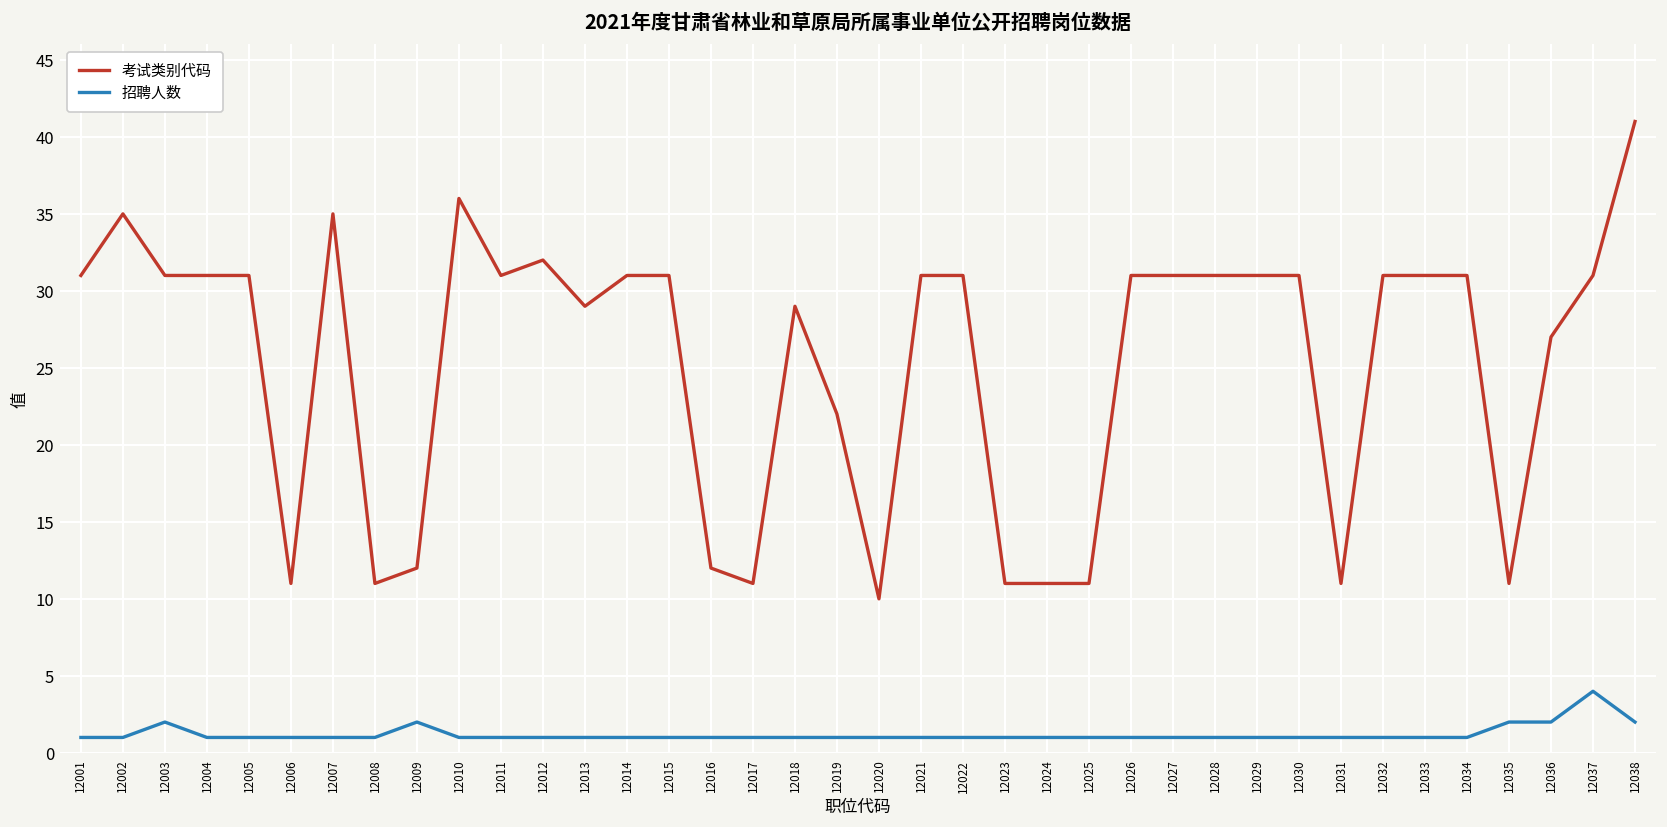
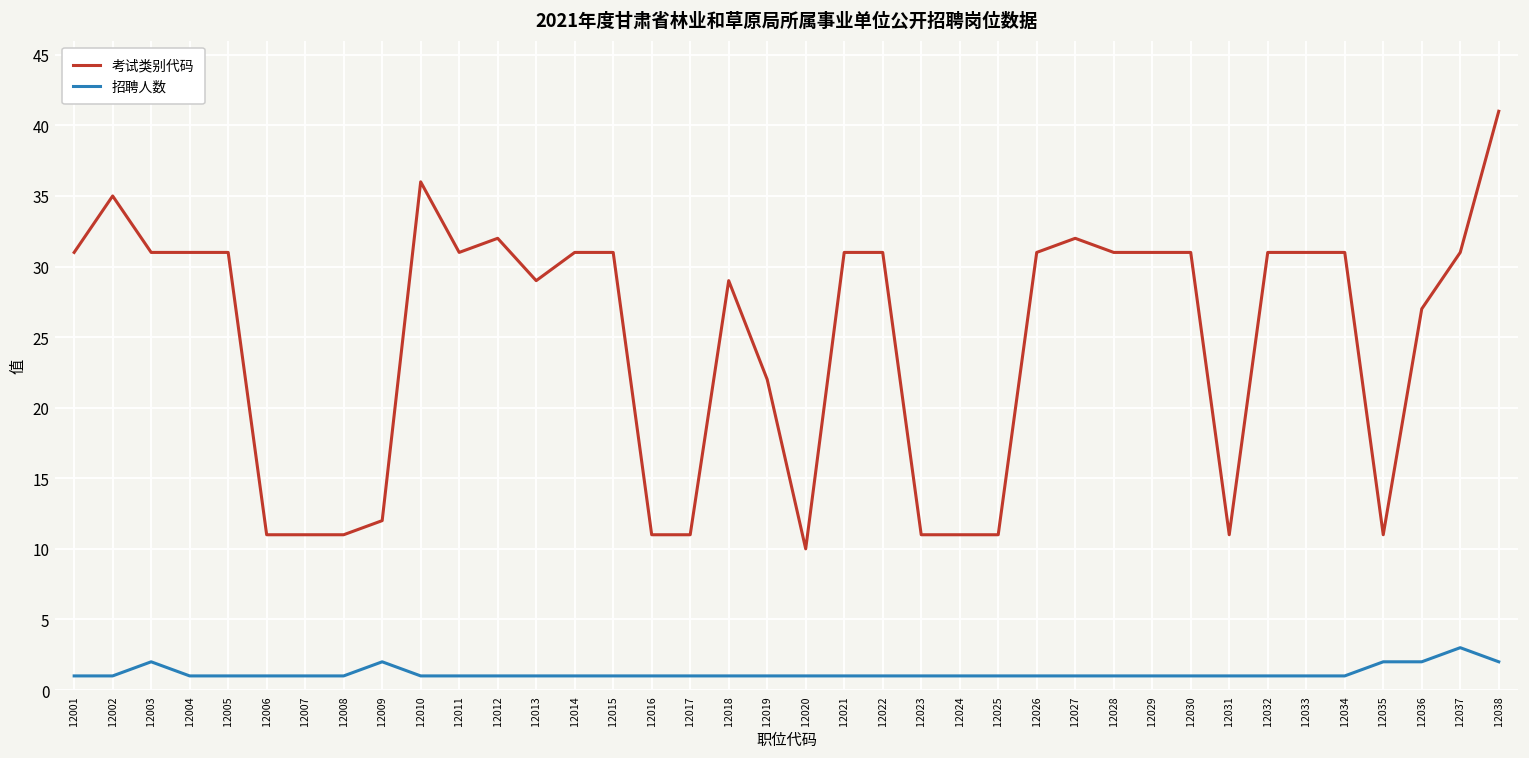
  {
    "考试类别代码": {
      "12001": 31,
      "12002": 35,
      "12003": 31,
      "12004": 31,
      "12005": 31,
      "12006": 11,
-     "12007": 35,
+     "12007": 11,
      "12008": 11,
      "12009": 12,
      "12010": 36,
      "12011": 31,
      "12012": 32,
      "12013": 29,
      "12014": 31,
      "12015": 31,
-     "12016": 12,
+     "12016": 11,
      "12017": 11,
      "12018": 29,
      "12019": 22,
      "12020": 10,
      "12021": 31,
      "12022": 31,
      "12023": 11,
      "12024": 11,
      "12025": 11,
      "12026": 31,
-     "12027": 31,
+     "12027": 32,
      "12028": 31,
      "12029": 31,
      "12030": 31,
      "12031": 11,
      "12032": 31,
      "12033": 31,
      "12034": 31,
      "12035": 11,
      "12036": 27,
      "12037": 31,
      "12038": 41
    },
    "招聘人数": {
      "12001": 1,
      "12002": 1,
      "12003": 2,
      "12004": 1,
      "12005": 1,
      "12006": 1,
      "12007": 1,
      "12008": 1,
      "12009": 2,
      "12010": 1,
      "12011": 1,
      "12012": 1,
      "12013": 1,
      "12014": 1,
      "12015": 1,
      "12016": 1,
      "12017": 1,
      "12018": 1,
      "12019": 1,
      "12020": 1,
      "12021": 1,
      "12022": 1,
      "12023": 1,
      "12024": 1,
      "12025": 1,
      "12026": 1,
      "12027": 1,
      "12028": 1,
      "12029": 1,
      "12030": 1,
      "12031": 1,
      "12032": 1,
      "12033": 1,
      "12034": 1,
      "12035": 2,
      "12036": 2,
-     "12037": 4,
+     "12037": 3,
      "12038": 2
    }
  }
